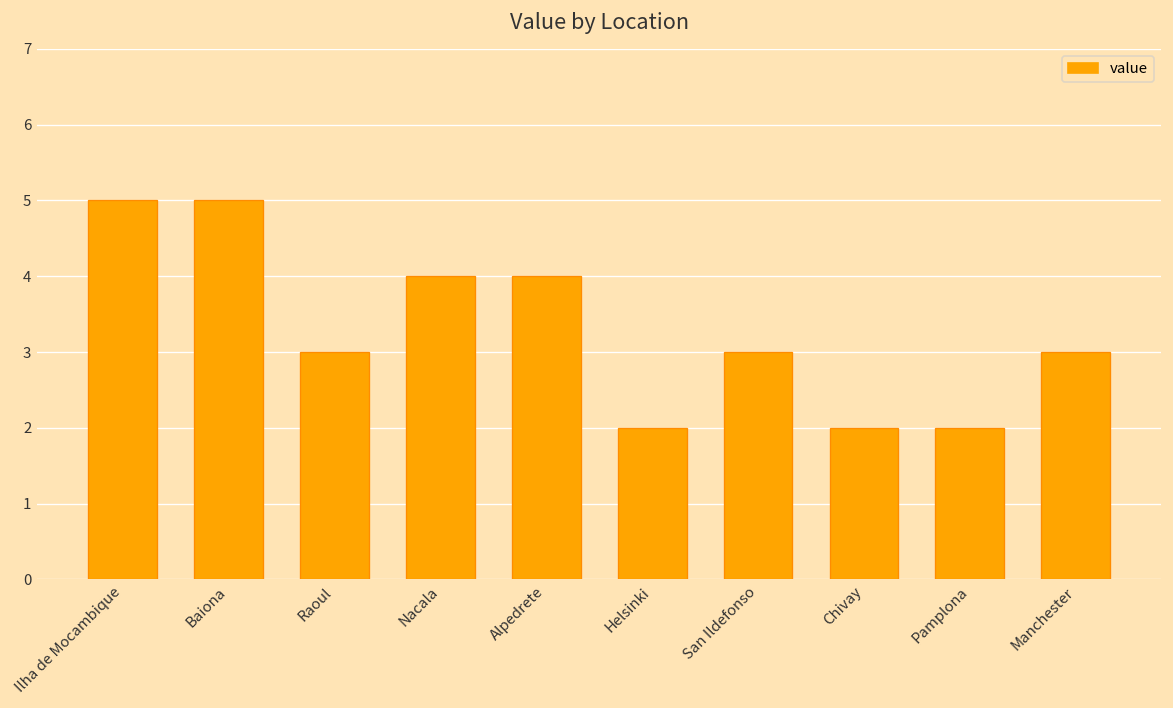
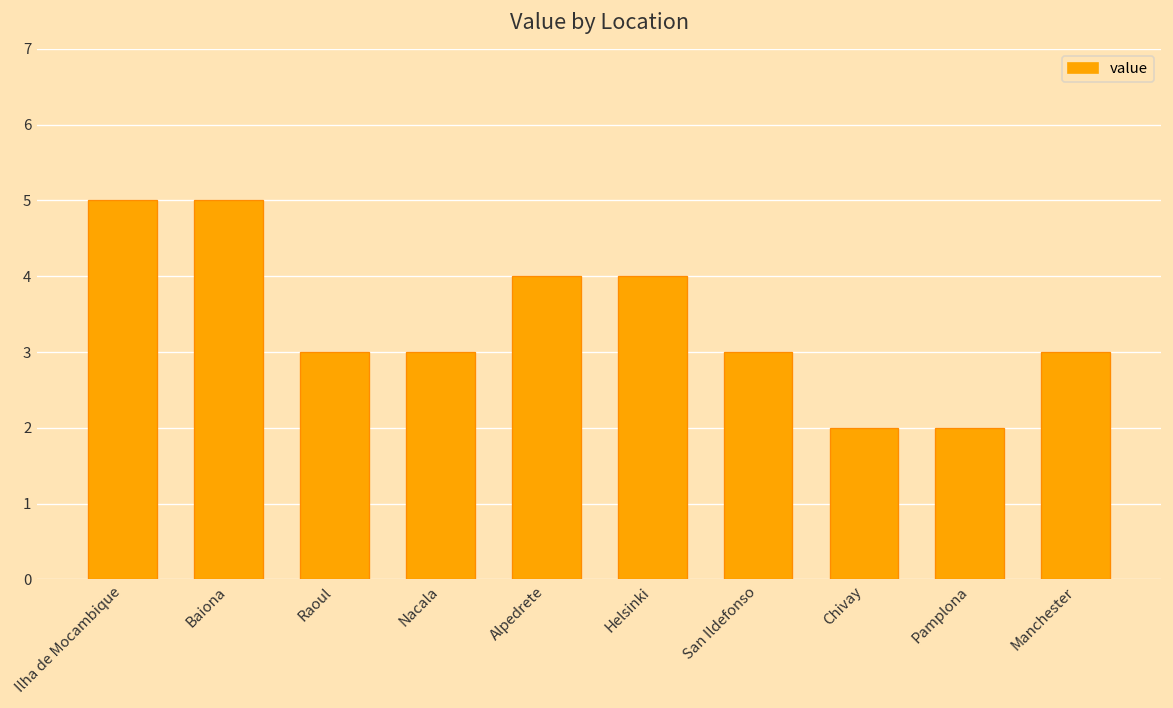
  {
    "Ilha de Mocambique": 5,
    "Baiona": 5,
    "Raoul": 3,
-   "Nacala": 4,
+   "Nacala": 3,
    "Alpedrete": 4,
-   "Helsinki": 2,
+   "Helsinki": 4,
    "San Ildefonso": 3,
    "Chivay": 2,
    "Pamplona": 2,
    "Manchester": 3
  }
